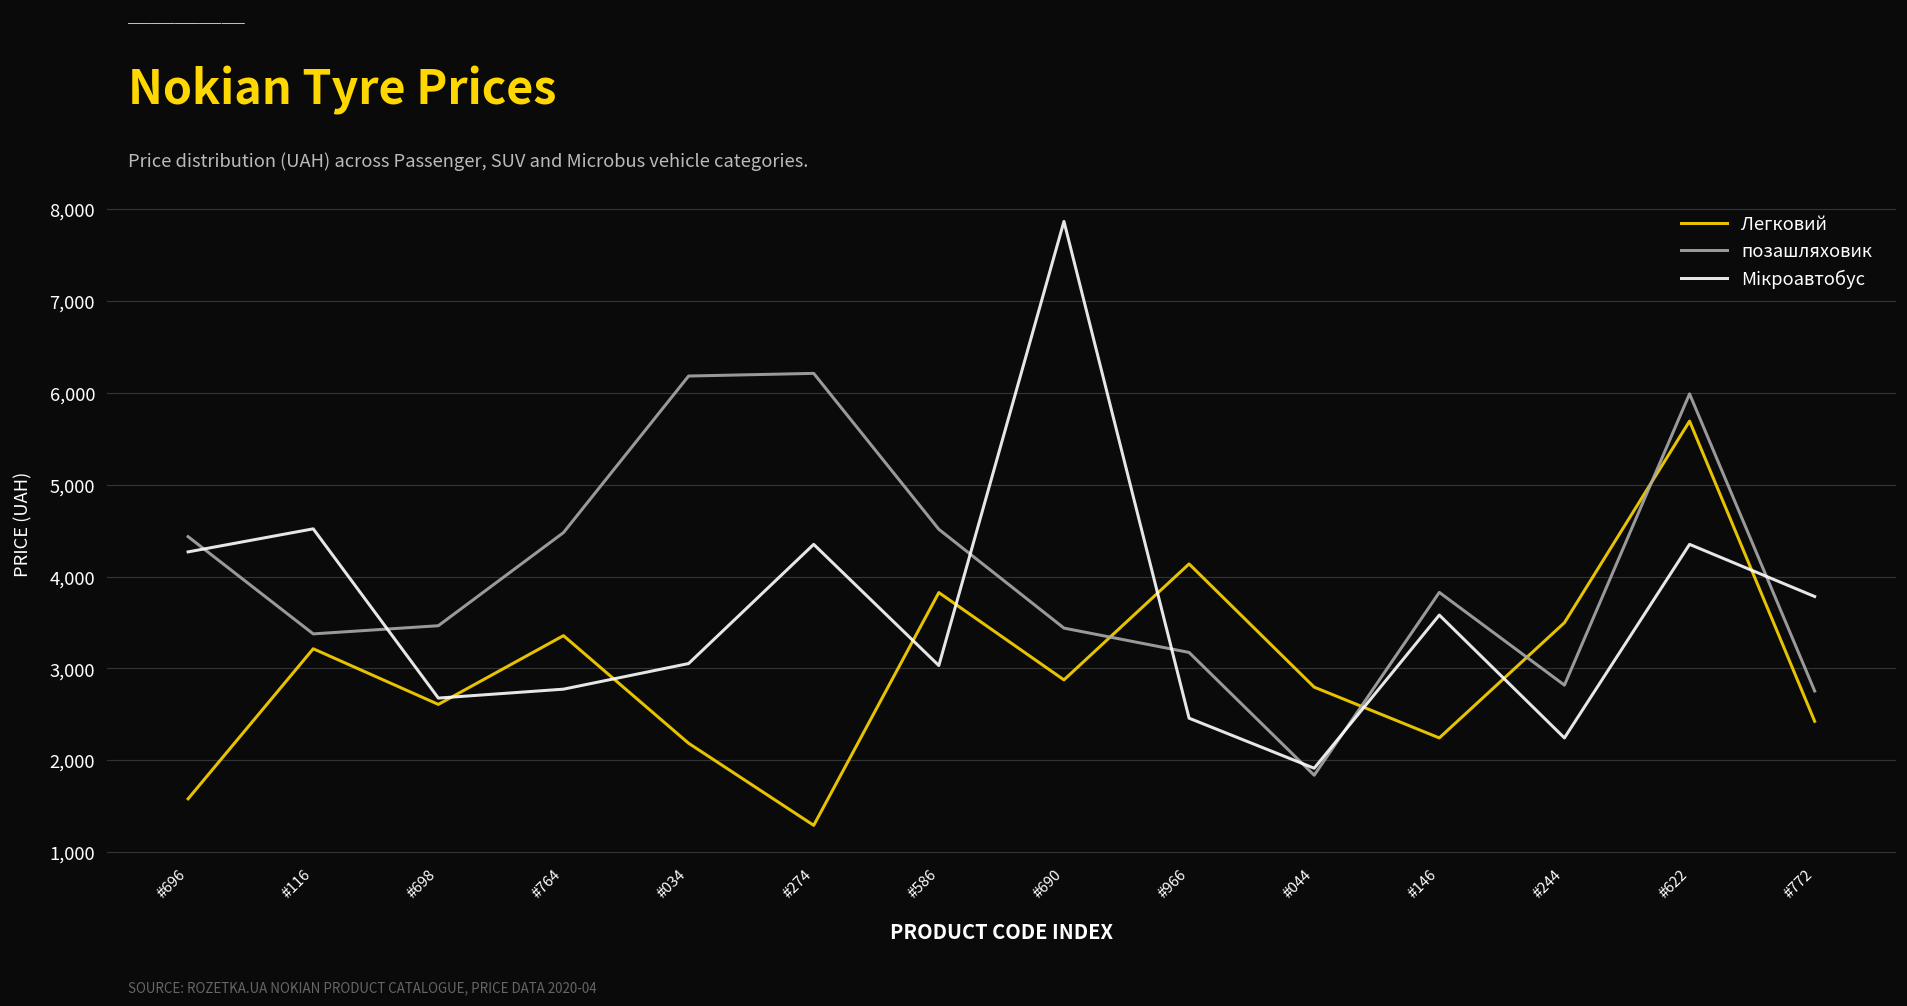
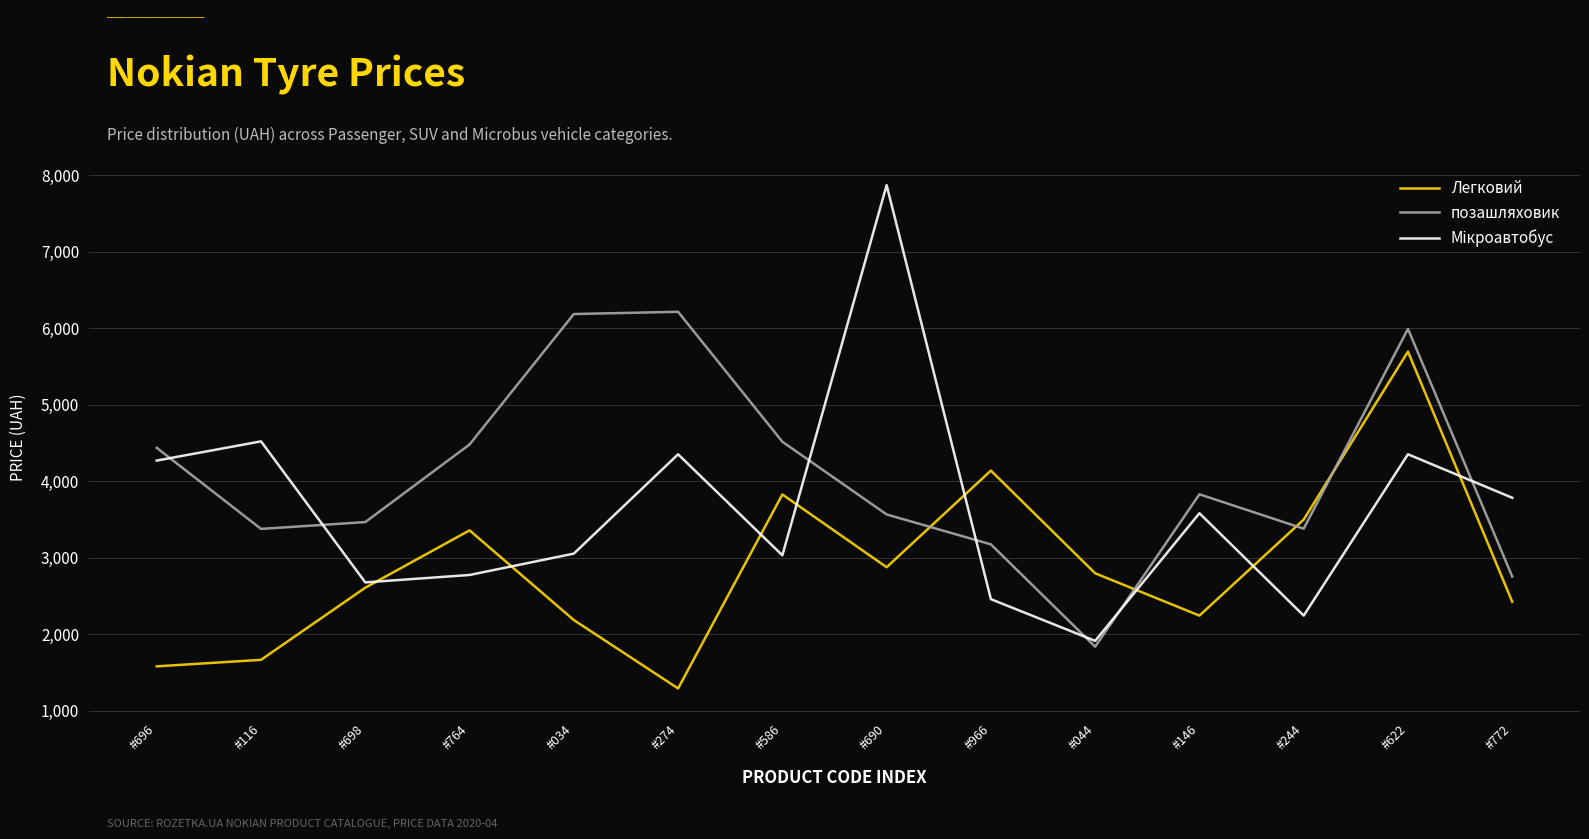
  {
    "Легковий": {
      "#696": "1,600",
-     "#116": "3,200",
+     "#116": "1,700",
      "#698": "2,600",
      "#764": "3,400",
      "#034": "2,200",
      "#274": "1,300",
      "#586": "3,800",
      "#690": "2,900",
      "#966": "4,100",
      "#044": "2,800",
      "#146": "2,200",
      "#244": "3,500",
      "#622": "5,700",
      "#772": "2,400"
    },
    "позашляховик": {
      "#696": "4,400",
      "#116": "3,400",
      "#698": "3,500",
      "#764": "4,500",
      "#034": "6,200",
      "#274": "6,200",
      "#586": "4,500",
-     "#690": "3,400",
+     "#690": "3,600",
      "#966": "3,200",
      "#044": "1,800",
      "#146": "3,800",
-     "#244": "2,800",
+     "#244": "3,400",
      "#622": "6,000",
      "#772": "2,800"
    },
    "Мікроавтобус": {
      "#696": "4,300",
      "#116": "4,500",
      "#698": "2,700",
      "#764": "2,800",
      "#034": "3,100",
      "#274": "4,400",
      "#586": "3,000",
      "#690": "7,900",
      "#966": "2,500",
      "#044": "1,900",
      "#146": "3,600",
      "#244": "2,200",
      "#622": "4,400",
      "#772": "3,800"
    }
  }
